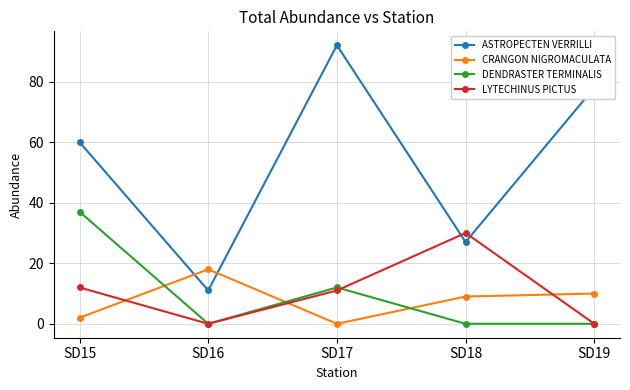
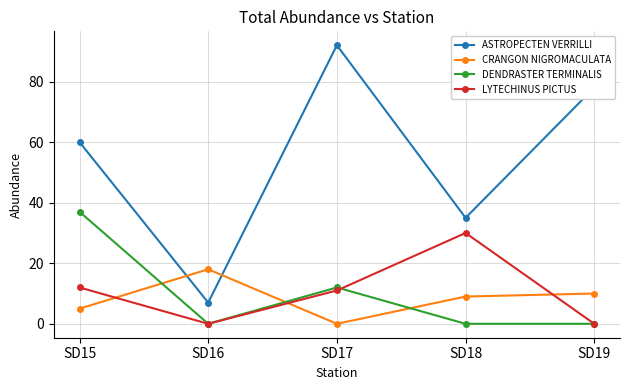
  {
    "ASTROPECTEN VERRILLI": {
      "SD15": 60,
-     "SD16": 11,
+     "SD16": 7,
      "SD17": 92,
-     "SD18": 27
+     "SD18": 35
    },
    "CRANGON NIGROMACULATA": {
-     "SD15": 2,
+     "SD15": 5,
      "SD16": 18,
      "SD17": 0,
      "SD18": 9,
      "SD19": 10
    },
    "DENDRASTER TERMINALIS": {
      "SD15": 37,
      "SD17": 12,
      "SD18": 0
    },
    "LYTECHINUS PICTUS": {
      "SD15": 12,
      "SD17": 11,
      "SD18": 30
    }
  }
